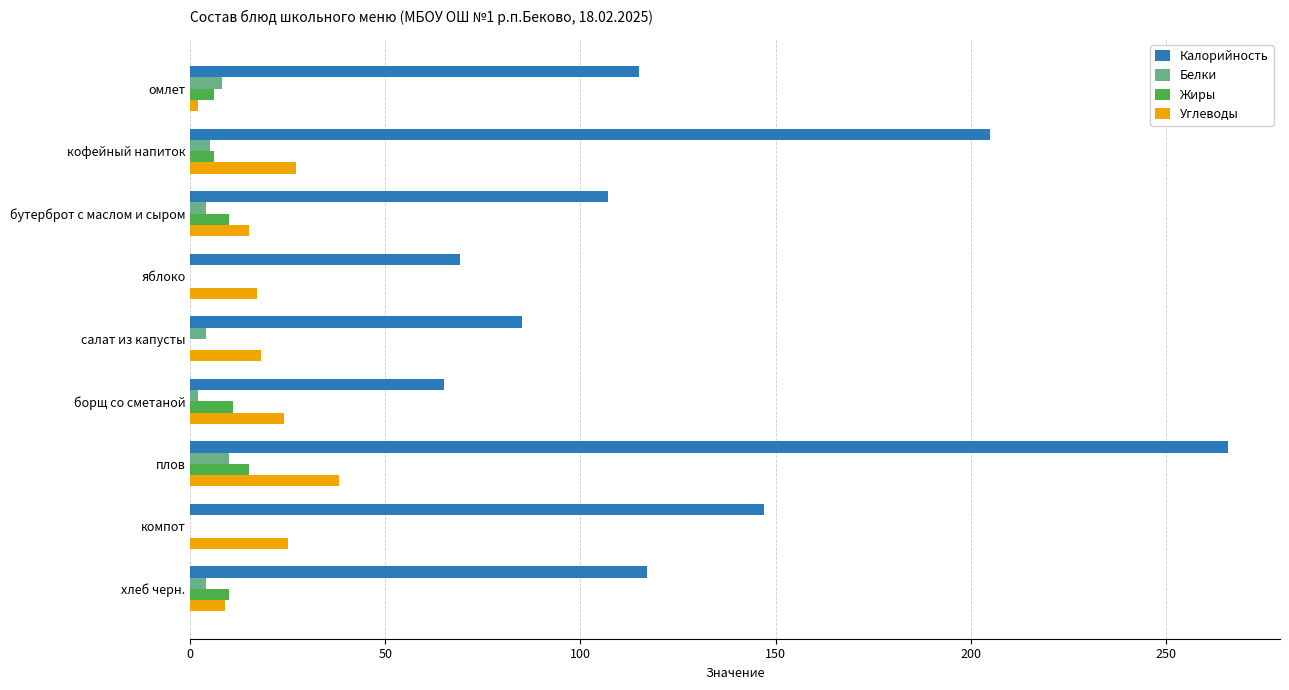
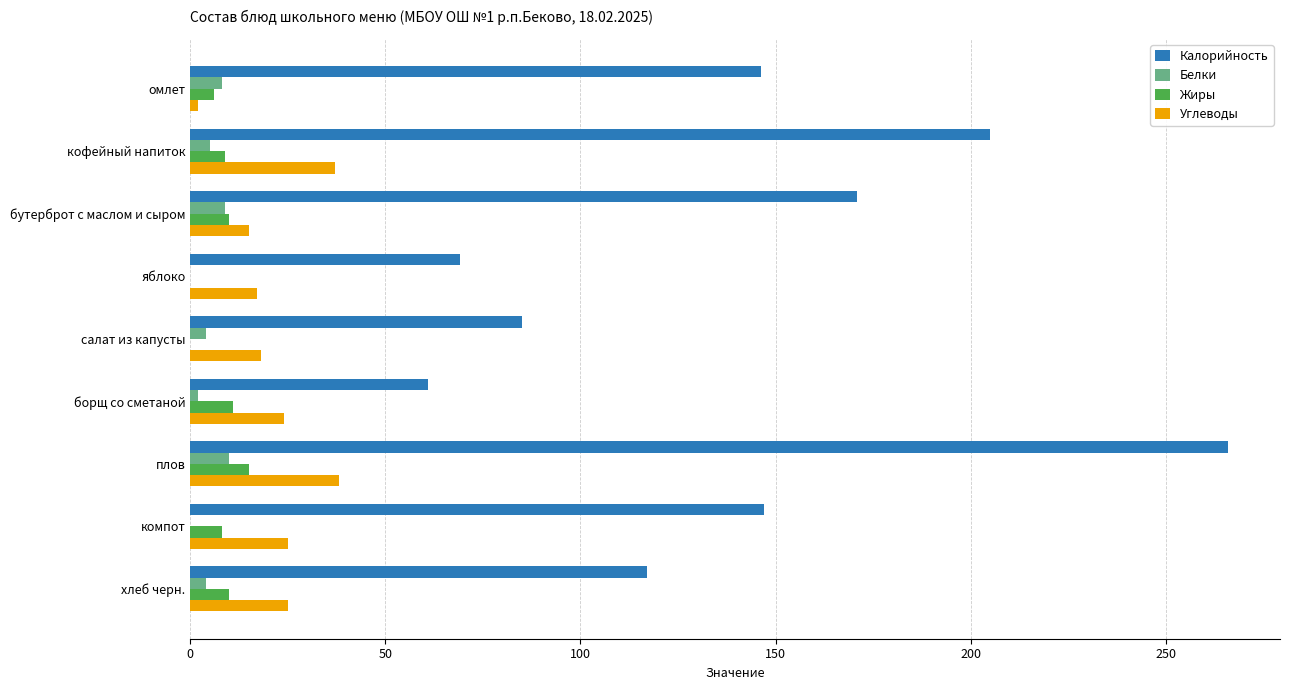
  {
    "Калорийность": {
-     "омлет": 115,
+     "омлет": 146,
      "кофейный напиток": 205,
-     "бутерброт с маслом и сыром": 107,
+     "бутерброт с маслом и сыром": 171,
      "яблоко": 69,
      "салат из капусты": 85,
-     "борщ со сметаной": 65,
+     "борщ со сметаной": 61,
      "плов": 266,
      "компот": 147,
      "хлеб черн.": 117
    },
    "Белки": {
      "омлет": 8,
      "кофейный напиток": 5,
-     "бутерброт с маслом и сыром": 4,
+     "бутерброт с маслом и сыром": 9,
      "яблоко": 0,
      "салат из капусты": 4,
      "борщ со сметаной": 2,
      "плов": 10,
      "компот": 0,
      "хлеб черн.": 4
    },
    "Жиры": {
      "омлет": 6,
-     "кофейный напиток": 6,
+     "кофейный напиток": 9,
      "бутерброт с маслом и сыром": 10,
      "яблоко": 0,
      "салат из капусты": 0,
      "борщ со сметаной": 11,
      "плов": 15,
-     "компот": 0,
+     "компот": 8,
      "хлеб черн.": 10
    },
    "Углеводы": {
      "омлет": 2,
-     "кофейный напиток": 27,
+     "кофейный напиток": 37,
      "бутерброт с маслом и сыром": 15,
      "яблоко": 17,
      "салат из капусты": 18,
      "борщ со сметаной": 24,
      "плов": 38,
      "компот": 25,
-     "хлеб черн.": 9
+     "хлеб черн.": 25
    }
  }
